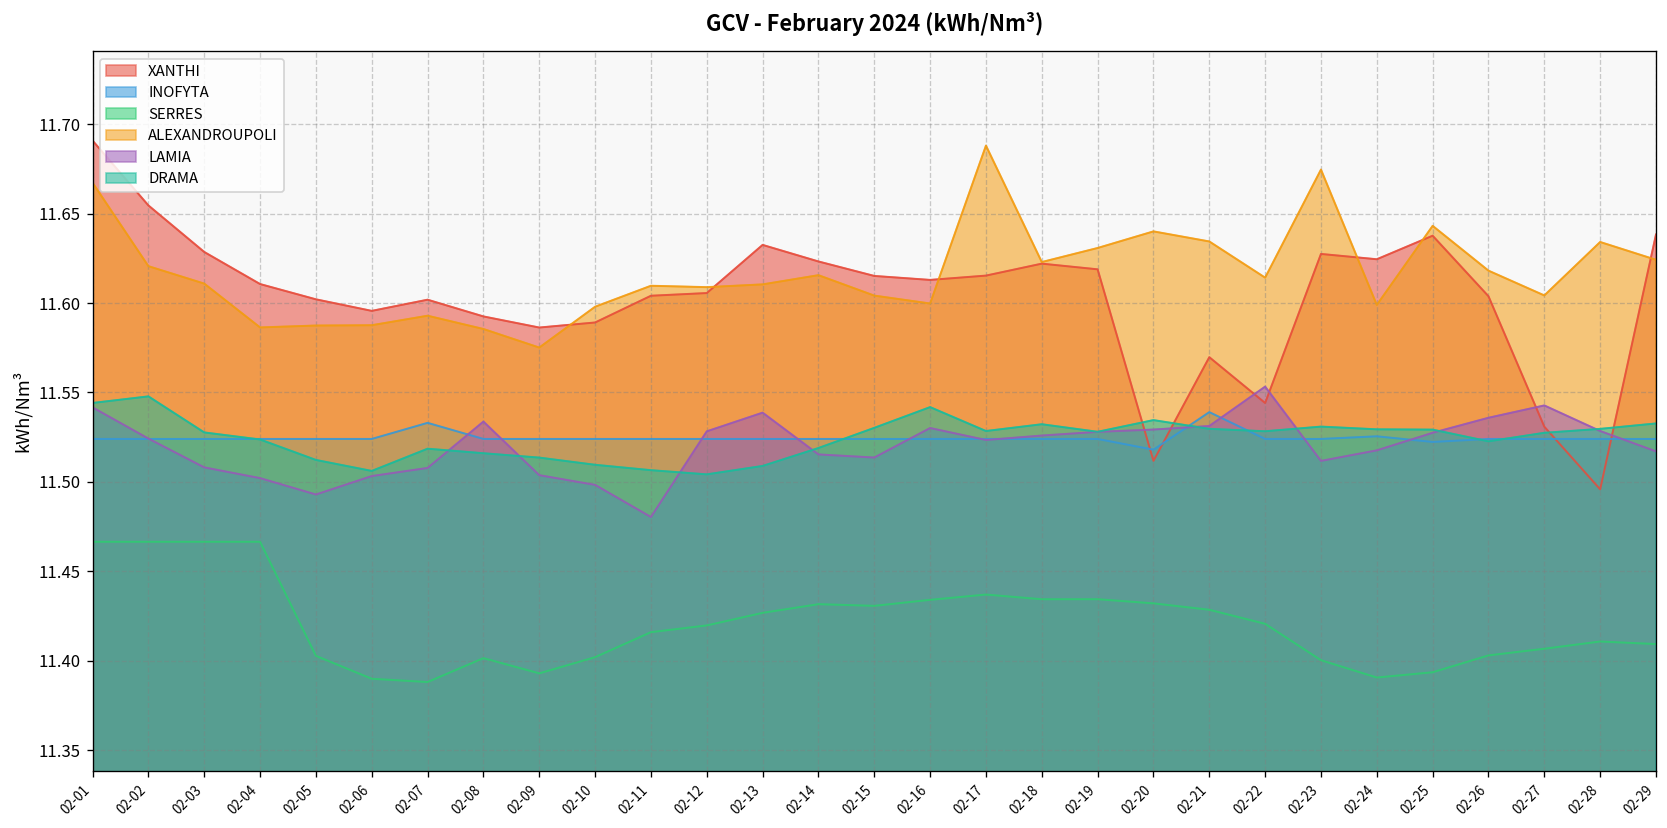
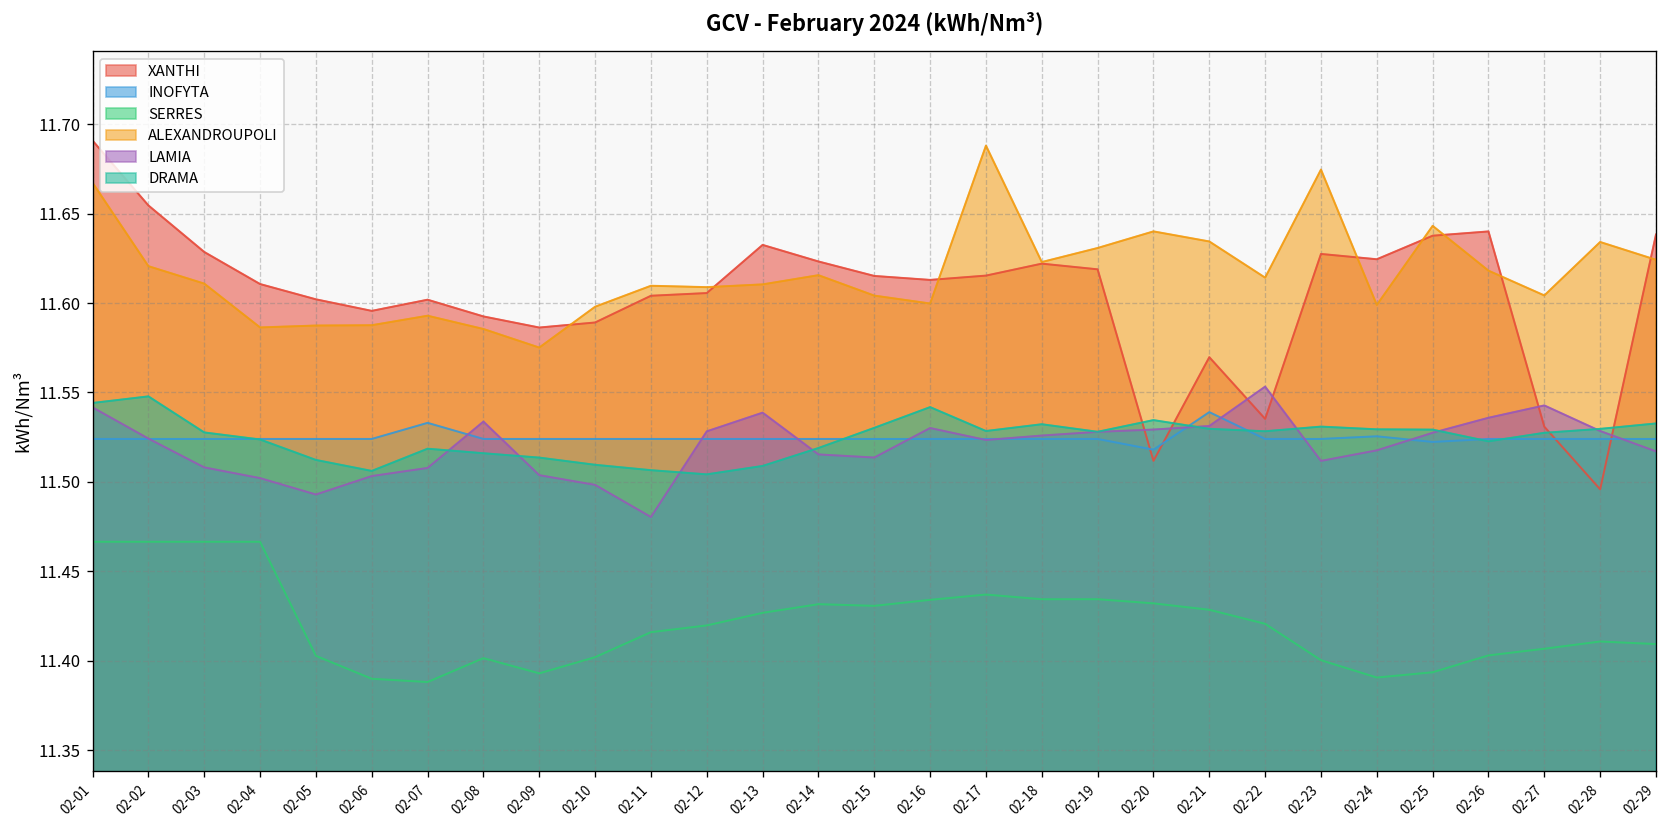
  {
    "XANTHI": {
      "02-01": 11.691,
      "02-02": 11.655,
      "02-03": 11.629,
      "02-04": 11.611,
      "02-05": 11.602,
      "02-06": 11.596,
      "02-07": 11.602,
      "02-08": 11.593,
      "02-09": 11.586,
      "02-10": 11.589,
      "02-11": 11.604,
      "02-12": 11.606,
      "02-13": 11.633,
      "02-14": 11.623,
      "02-15": 11.615,
      "02-16": 11.613,
      "02-17": 11.615,
      "02-19": 11.619,
      "02-20": 11.512,
      "02-21": 11.570,
-     "02-22": 11.544,
+     "02-22": 11.535,
      "02-23": 11.627,
      "02-24": 11.624,
      "02-25": 11.638,
-     "02-26": 11.604,
+     "02-26": 11.640,
      "02-27": 11.531,
      "02-28": 11.496,
      "02-29": 11.638
    },
    "INOFYTA": {
      "02-01": 11.524,
      "02-03": 11.524,
      "02-05": 11.524,
      "02-06": 11.524,
      "02-07": 11.533,
      "02-08": 11.524,
      "02-09": 11.524,
      "02-10": 11.524,
      "02-11": 11.524,
      "02-12": 11.524,
      "02-13": 11.524,
      "02-14": 11.524,
      "02-15": 11.524,
      "02-16": 11.524,
      "02-18": 11.524,
      "02-19": 11.524,
      "02-20": 11.518,
      "02-21": 11.539,
      "02-22": 11.524,
      "02-23": 11.524,
      "02-24": 11.525,
      "02-25": 11.522,
      "02-27": 11.524,
      "02-28": 11.524,
      "02-29": 11.524
    },
    "ALEXANDROUPOLI": {
      "02-01": 11.667,
      "02-02": 11.621,
      "02-03": 11.611,
      "02-04": 11.586,
      "02-05": 11.587,
      "02-06": 11.588,
      "02-07": 11.593,
      "02-08": 11.585,
      "02-09": 11.575,
      "02-10": 11.598,
      "02-11": 11.610,
      "02-12": 11.609,
      "02-13": 11.610,
      "02-14": 11.616,
      "02-15": 11.604,
      "02-16": 11.600,
      "02-17": 11.688,
      "02-19": 11.631,
      "02-20": 11.640,
      "02-21": 11.634,
      "02-22": 11.614,
      "02-23": 11.675,
      "02-24": 11.599,
      "02-25": 11.643,
      "02-26": 11.618,
      "02-27": 11.604,
      "02-28": 11.634,
      "02-29": 11.624
    },
    "LAMIA": {
      "02-01": 11.542,
      "02-03": 11.508,
      "02-04": 11.502,
      "02-05": 11.493,
      "02-06": 11.503,
      "02-07": 11.508,
      "02-08": 11.534,
      "02-09": 11.504,
      "02-10": 11.498,
      "02-11": 11.480,
      "02-12": 11.528,
      "02-13": 11.539,
      "02-14": 11.515,
      "02-15": 11.514,
      "02-16": 11.530,
      "02-18": 11.526,
      "02-20": 11.529,
      "02-22": 11.553,
      "02-23": 11.512,
      "02-24": 11.518,
      "02-25": 11.527,
      "02-26": 11.536,
      "02-27": 11.543,
      "02-29": 11.517
    }
  }
